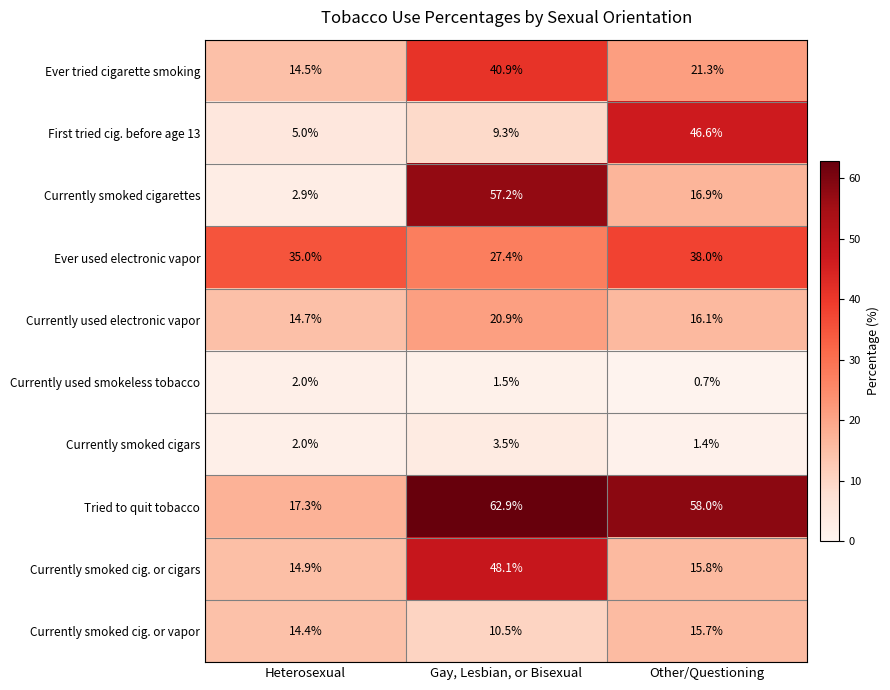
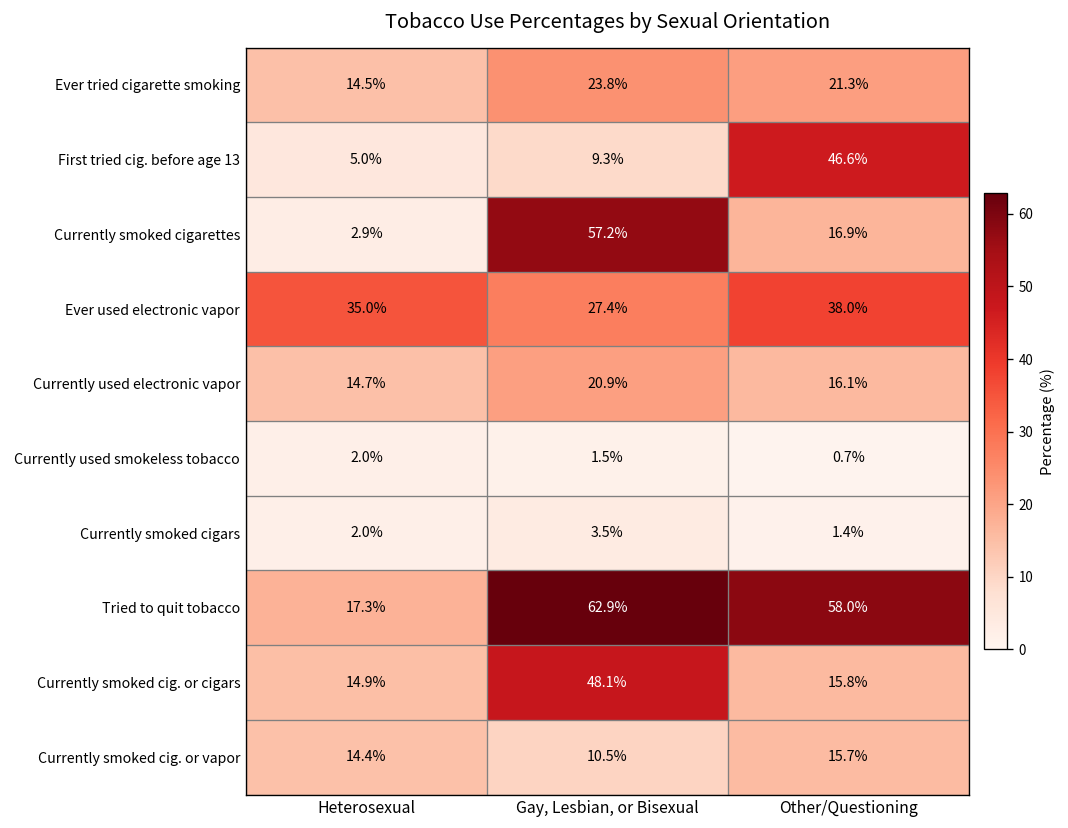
  {
    "Ever tried cigarette smoking": {
      "Heterosexual": "14.5%",
-     "Gay, Lesbian, or Bisexual": "40.9%",
+     "Gay, Lesbian, or Bisexual": "23.8%",
      "Other/Questioning": "21.3%"
    },
    "First tried cig. before age 13": {
      "Heterosexual": "5.0%",
      "Gay, Lesbian, or Bisexual": "9.3%",
      "Other/Questioning": "46.6%"
    },
    "Currently smoked cigarettes": {
      "Heterosexual": "2.9%",
      "Gay, Lesbian, or Bisexual": "57.2%",
      "Other/Questioning": "16.9%"
    },
    "Ever used electronic vapor": {
      "Heterosexual": "35.0%",
      "Gay, Lesbian, or Bisexual": "27.4%",
      "Other/Questioning": "38.0%"
    },
    "Currently used electronic vapor": {
      "Heterosexual": "14.7%",
      "Gay, Lesbian, or Bisexual": "20.9%",
      "Other/Questioning": "16.1%"
    },
    "Currently used smokeless tobacco": {
      "Heterosexual": "2.0%",
      "Gay, Lesbian, or Bisexual": "1.5%",
      "Other/Questioning": "0.7%"
    },
    "Currently smoked cigars": {
      "Heterosexual": "2.0%",
      "Gay, Lesbian, or Bisexual": "3.5%",
      "Other/Questioning": "1.4%"
    },
    "Tried to quit tobacco": {
      "Heterosexual": "17.3%",
      "Gay, Lesbian, or Bisexual": "62.9%",
      "Other/Questioning": "58.0%"
    },
    "Currently smoked cig. or cigars": {
      "Heterosexual": "14.9%",
      "Gay, Lesbian, or Bisexual": "48.1%",
      "Other/Questioning": "15.8%"
    },
    "Currently smoked cig. or vapor": {
      "Heterosexual": "14.4%",
      "Gay, Lesbian, or Bisexual": "10.5%",
      "Other/Questioning": "15.7%"
    }
  }
